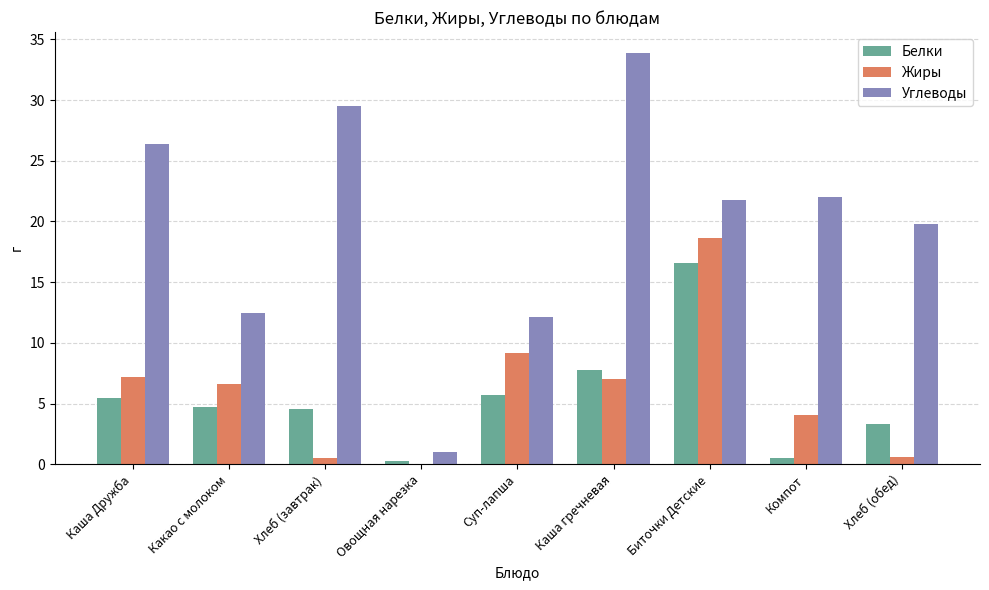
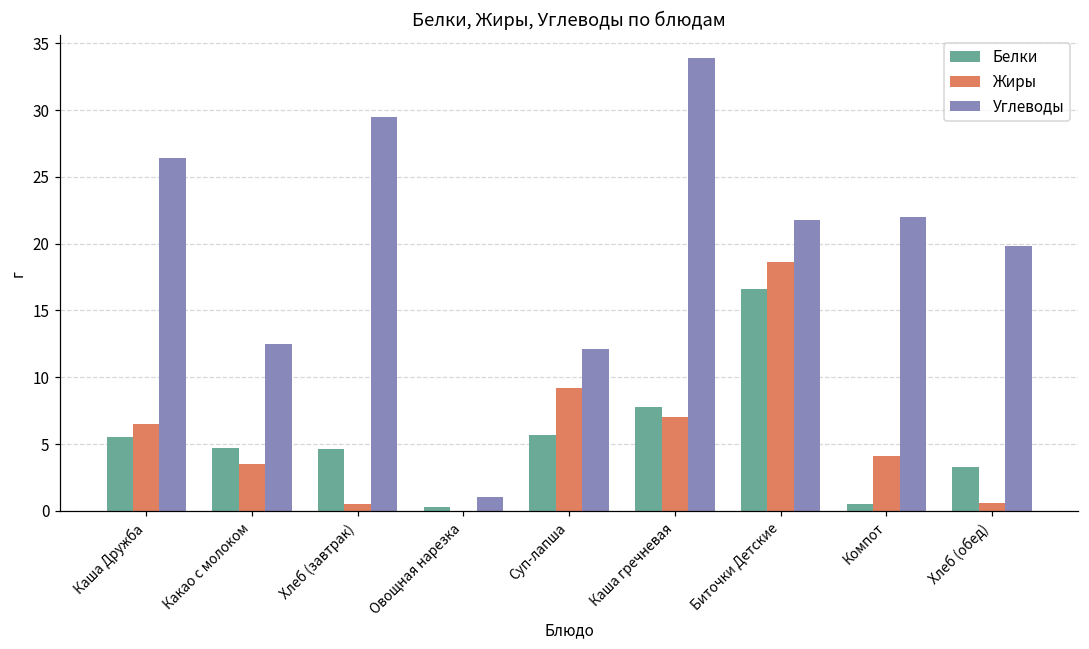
  {
    "Жиры": {
-     "Каша Дружба": 7.2,
-     "Какао с молоком": 6.6,
+     "Каша Дружба": 6.5,
+     "Какао с молоком": 3.5,
      "Хлеб (завтрак)": 0.5,
      "Овощная нарезка": 0.0,
      "Суп-лапша": 9.2,
      "Каша гречневая": 7.0,
      "Биточки Детские": 18.6,
      "Компот": 4.1,
      "Хлеб (обед)": 0.6
    }
  }
